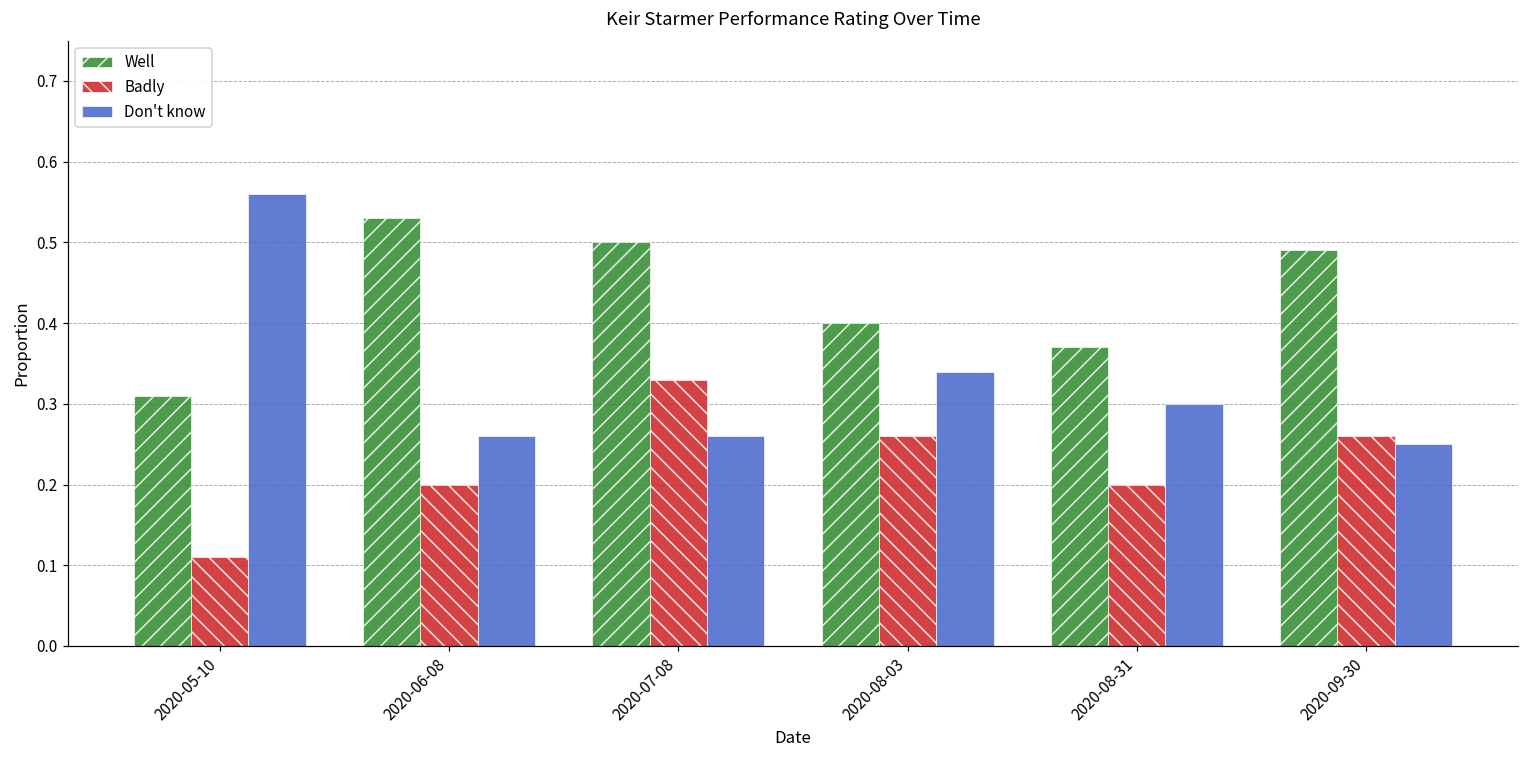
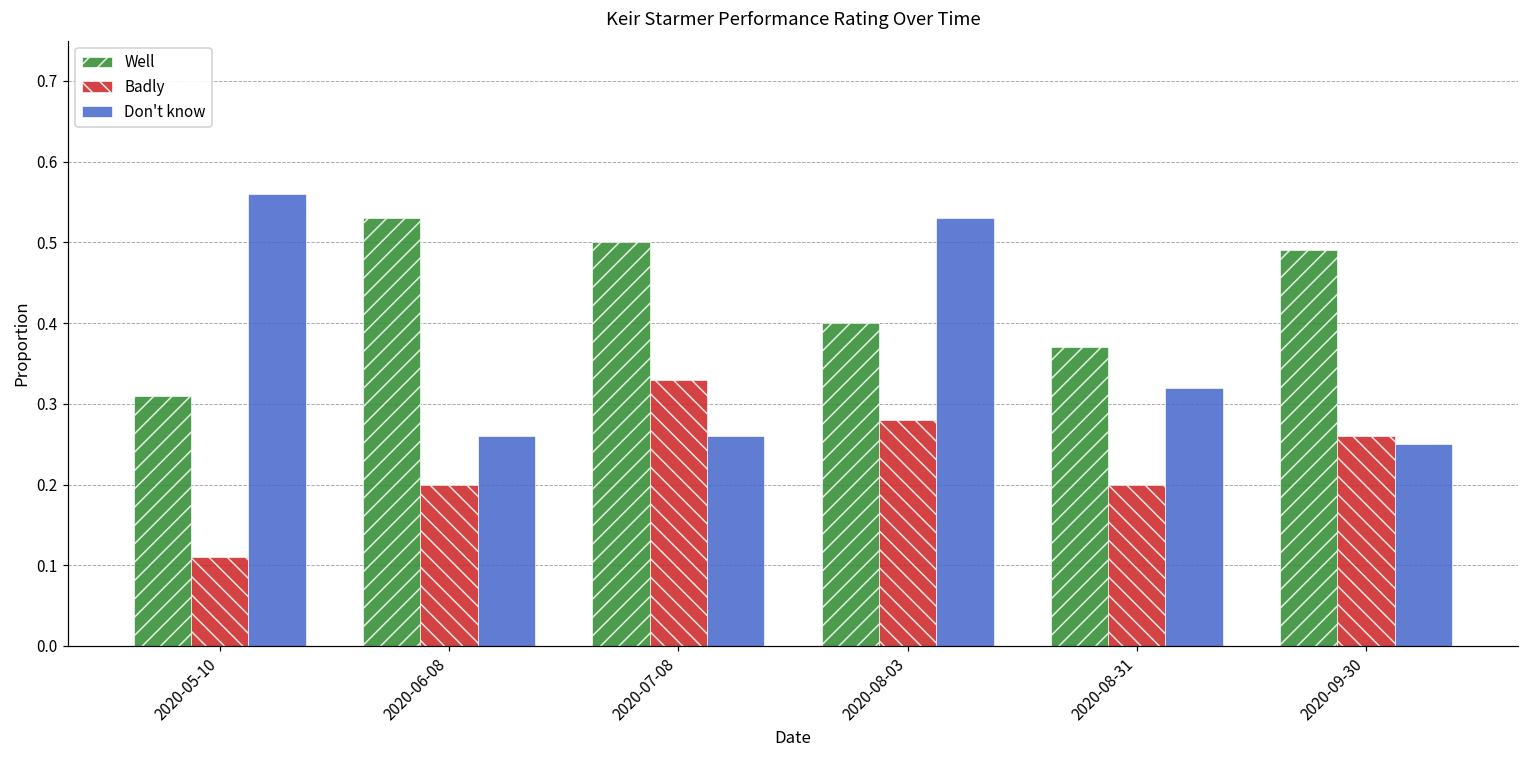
  {
    "Well": {
      "2020-05-10": 0.31,
      "2020-06-08": 0.53,
      "2020-07-08": 0.50,
      "2020-08-03": 0.40,
      "2020-08-31": 0.37,
      "2020-09-30": 0.49
    },
    "Badly": {
      "2020-05-10": 0.11,
      "2020-06-08": 0.20,
      "2020-07-08": 0.33,
-     "2020-08-03": 0.26,
+     "2020-08-03": 0.28,
      "2020-08-31": 0.20,
      "2020-09-30": 0.26
    },
    "Don't know": {
      "2020-05-10": 0.56,
      "2020-06-08": 0.26,
      "2020-07-08": 0.26,
-     "2020-08-03": 0.34,
-     "2020-08-31": 0.30,
+     "2020-08-03": 0.53,
+     "2020-08-31": 0.32,
      "2020-09-30": 0.25
    }
  }
